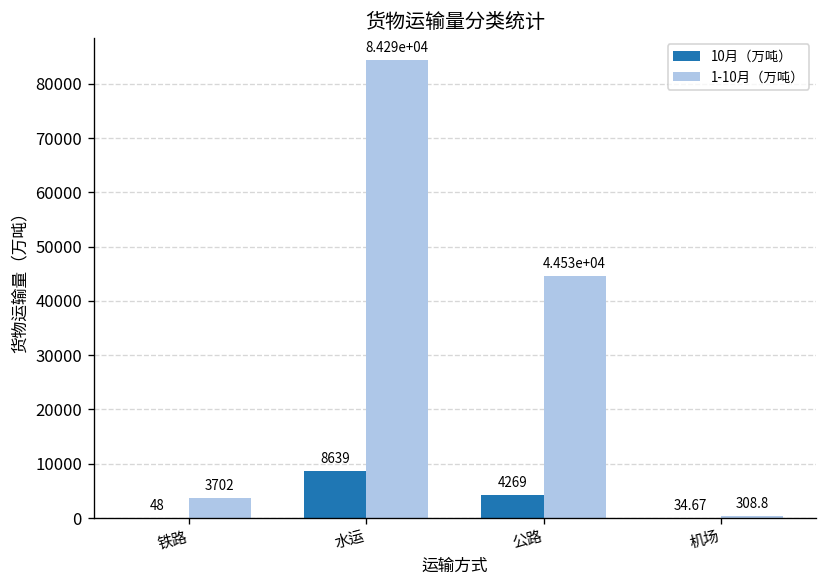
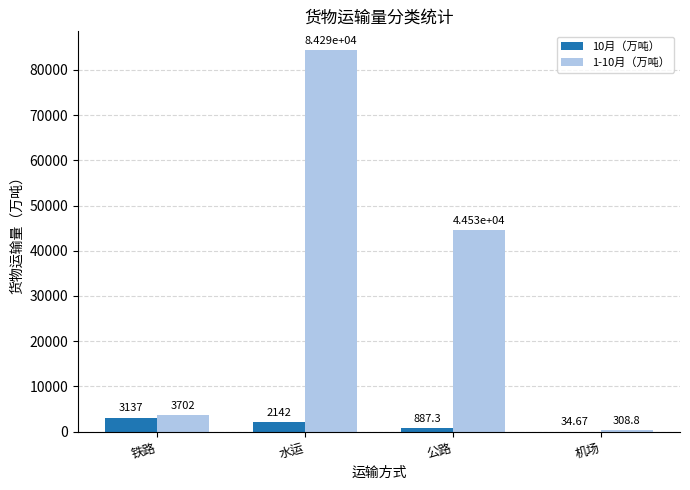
  {
    "10月（万吨）": {
-     "铁路": "48",
-     "水运": "8639",
-     "公路": "4269",
+     "铁路": "3137",
+     "水运": "2142",
+     "公路": "887.3",
      "机场": "34.67"
    },
    "1-10月（万吨）": {
      "铁路": "3702",
      "公路": "4.453e+04",
      "机场": "308.8"
    }
  }
